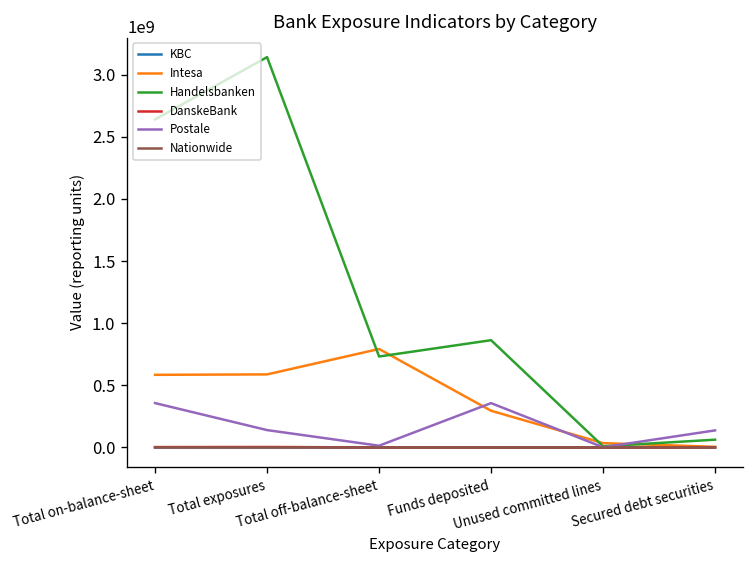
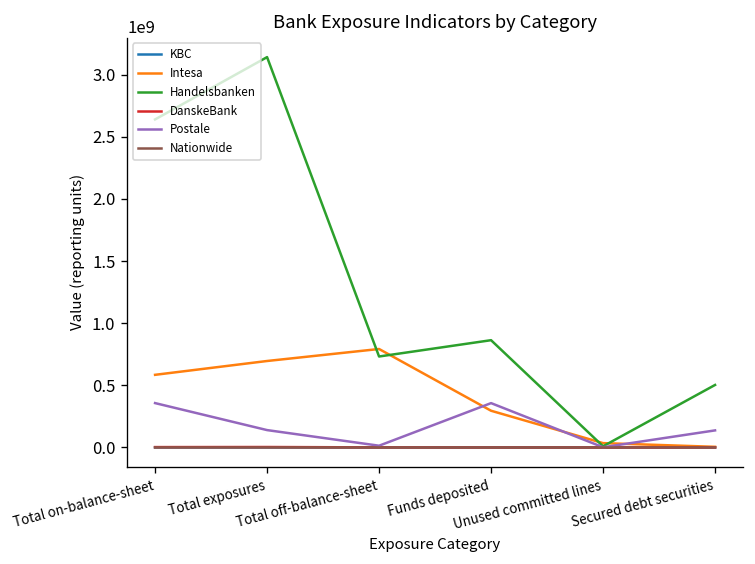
  {
    "Intesa": {
      "Total on-balance-sheet": 580000000,
-     "Total exposures": 590000000,
+     "Total exposures": 700000000,
      "Total off-balance-sheet": 790000000,
      "Funds deposited": 300000000,
      "Unused committed lines": 40000000
    },
    "Handelsbanken": {
      "Total exposures": 3140000000,
      "Total off-balance-sheet": 730000000,
      "Funds deposited": 860000000,
-     "Secured debt securities": 60000000
+     "Secured debt securities": 500000000
    },
    "Postale": {
      "Total on-balance-sheet": 360000000,
      "Total exposures": 140000000,
      "Funds deposited": 360000000,
      "Secured debt securities": 140000000
    }
  }
